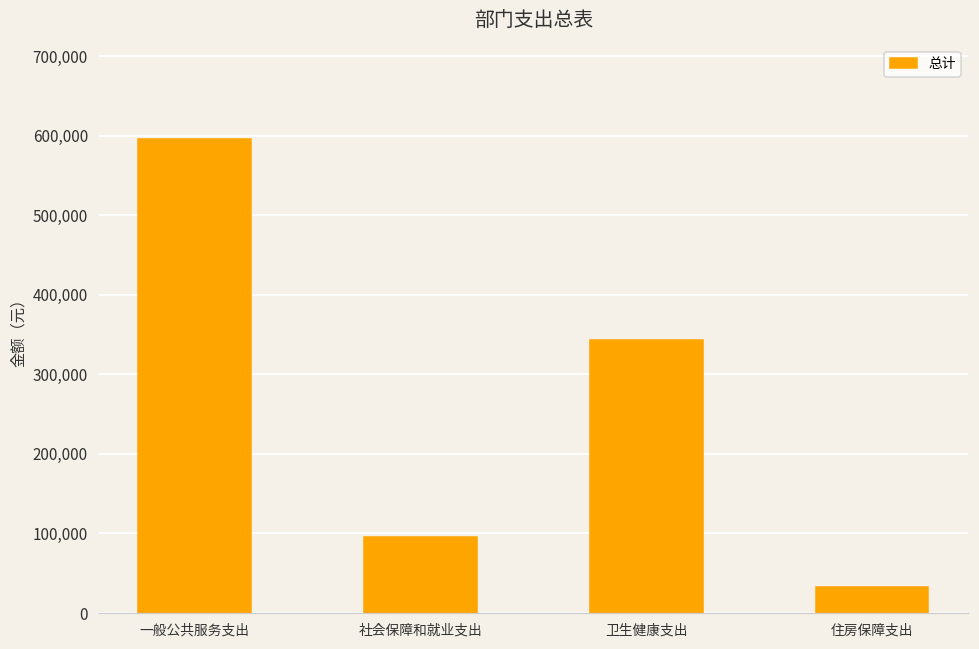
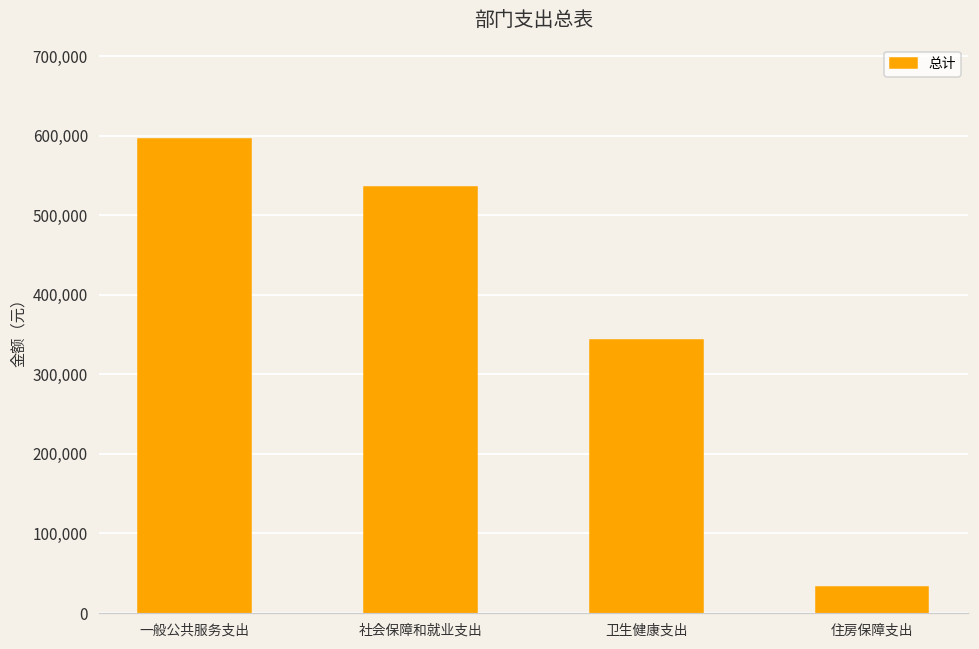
  {
    "一般公共服务支出": "600,000",
-   "社会保障和就业支出": "100,000",
+   "社会保障和就业支出": "540,000",
    "卫生健康支出": "340,000",
    "住房保障支出": "30,000"
  }
